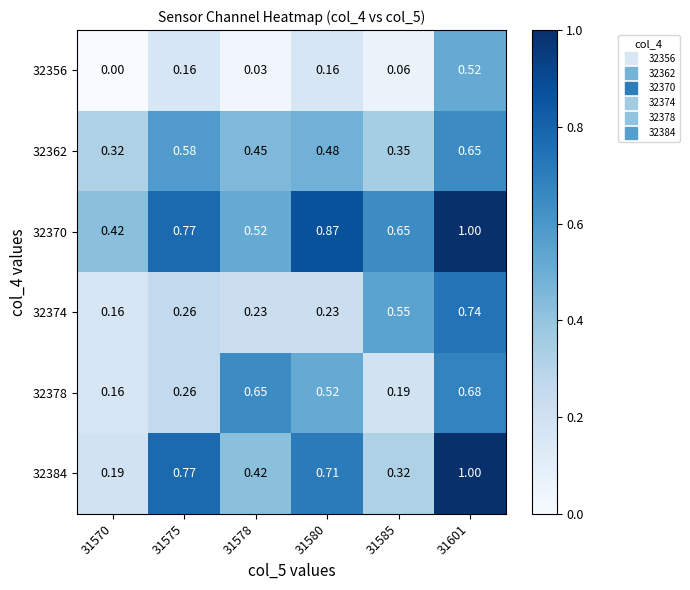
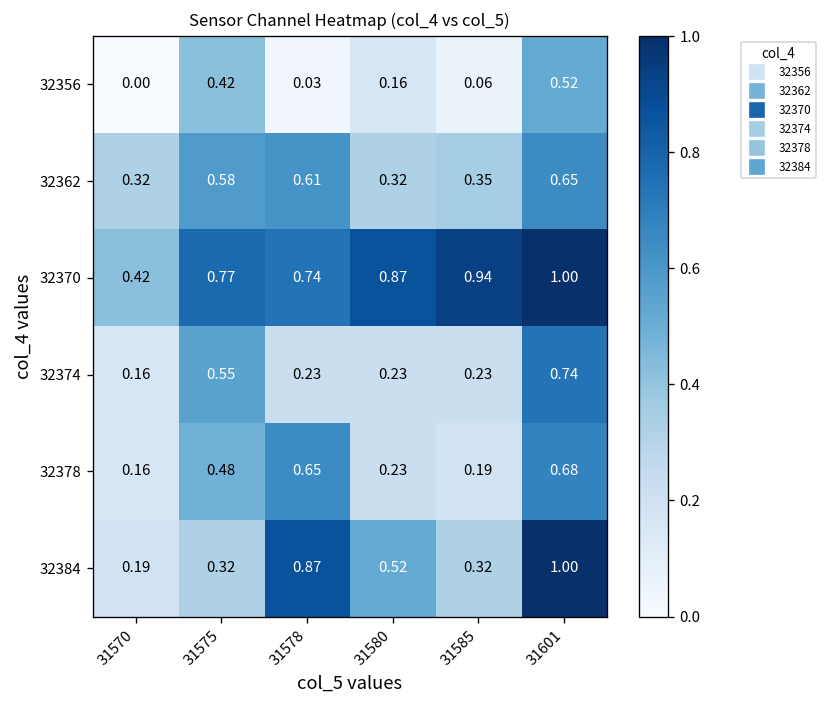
  {
    "32356": {
      "31570": 0.00,
-     "31575": 0.16,
+     "31575": 0.42,
      "31578": 0.03,
      "31580": 0.16,
      "31585": 0.06,
      "31601": 0.52
    },
    "32362": {
      "31570": 0.32,
      "31575": 0.58,
-     "31578": 0.45,
-     "31580": 0.48,
+     "31578": 0.61,
+     "31580": 0.32,
      "31585": 0.35,
      "31601": 0.65
    },
    "32370": {
      "31570": 0.42,
      "31575": 0.77,
-     "31578": 0.52,
+     "31578": 0.74,
      "31580": 0.87,
-     "31585": 0.65,
+     "31585": 0.94,
      "31601": 1.00
    },
    "32374": {
      "31570": 0.16,
-     "31575": 0.26,
+     "31575": 0.55,
      "31578": 0.23,
      "31580": 0.23,
-     "31585": 0.55,
+     "31585": 0.23,
      "31601": 0.74
    },
    "32378": {
      "31570": 0.16,
-     "31575": 0.26,
+     "31575": 0.48,
      "31578": 0.65,
-     "31580": 0.52,
+     "31580": 0.23,
      "31585": 0.19,
      "31601": 0.68
    },
    "32384": {
      "31570": 0.19,
-     "31575": 0.77,
-     "31578": 0.42,
-     "31580": 0.71,
+     "31575": 0.32,
+     "31578": 0.87,
+     "31580": 0.52,
      "31585": 0.32,
      "31601": 1.00
    }
  }
